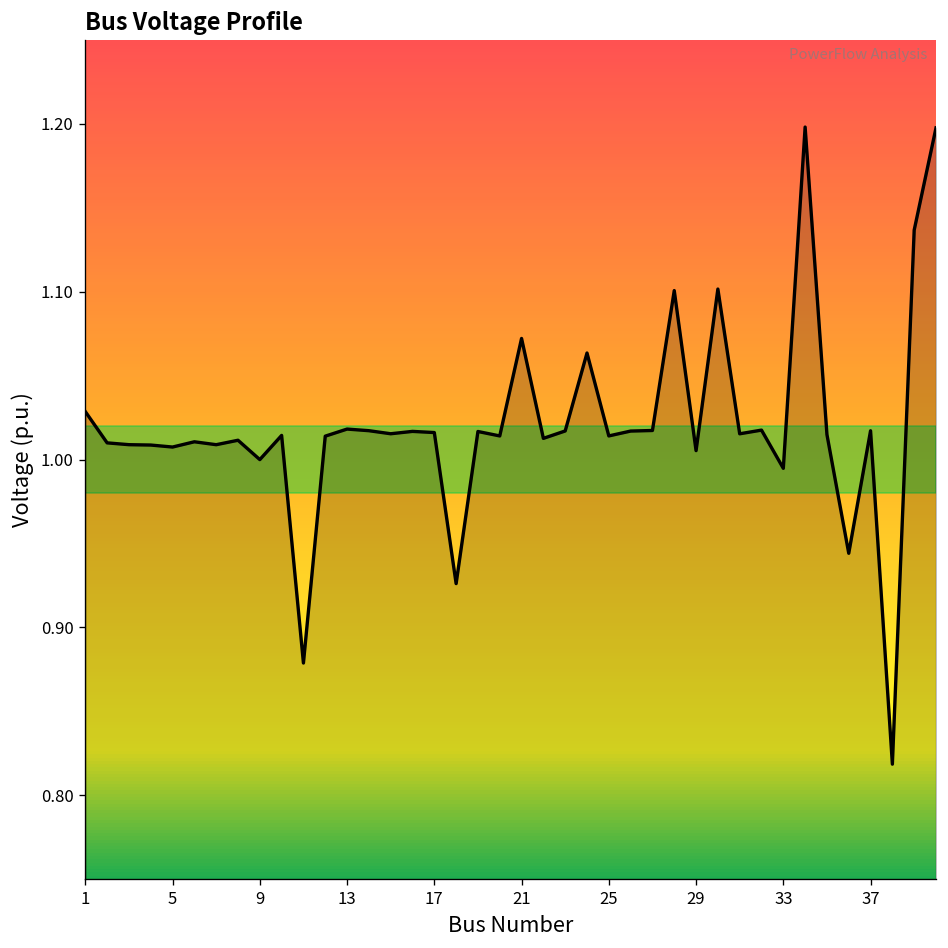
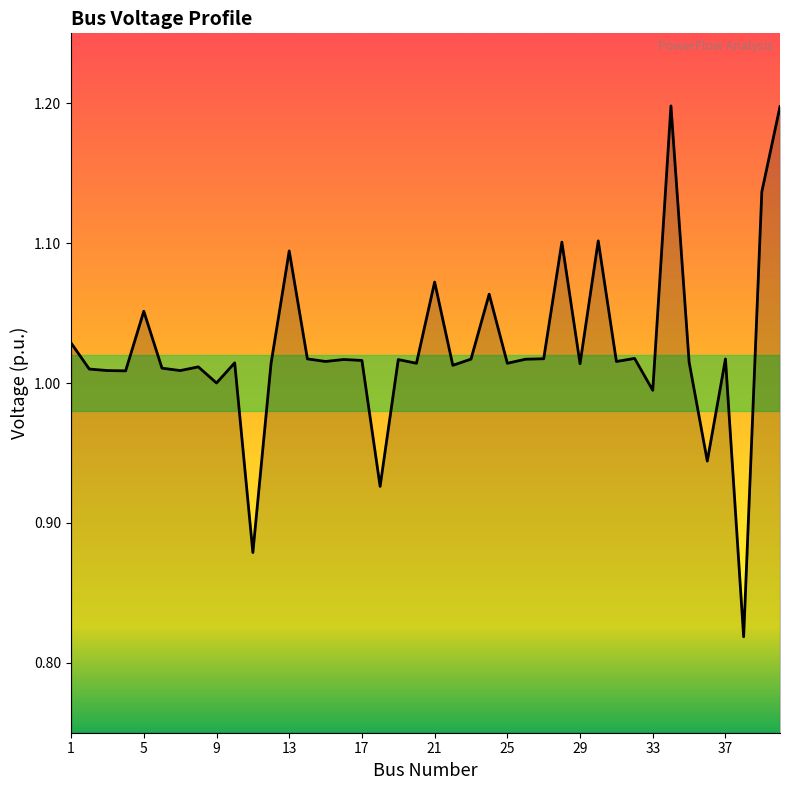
  {
    "1": 1.029,
-   "5": 1.008,
+   "5": 1.051,
    "9": 1.000,
-   "13": 1.018,
+   "13": 1.094,
    "17": 1.016,
    "21": 1.072,
    "25": 1.014,
-   "29": 1.005,
+   "29": 1.014,
    "33": 0.995,
    "37": 1.017
  }
